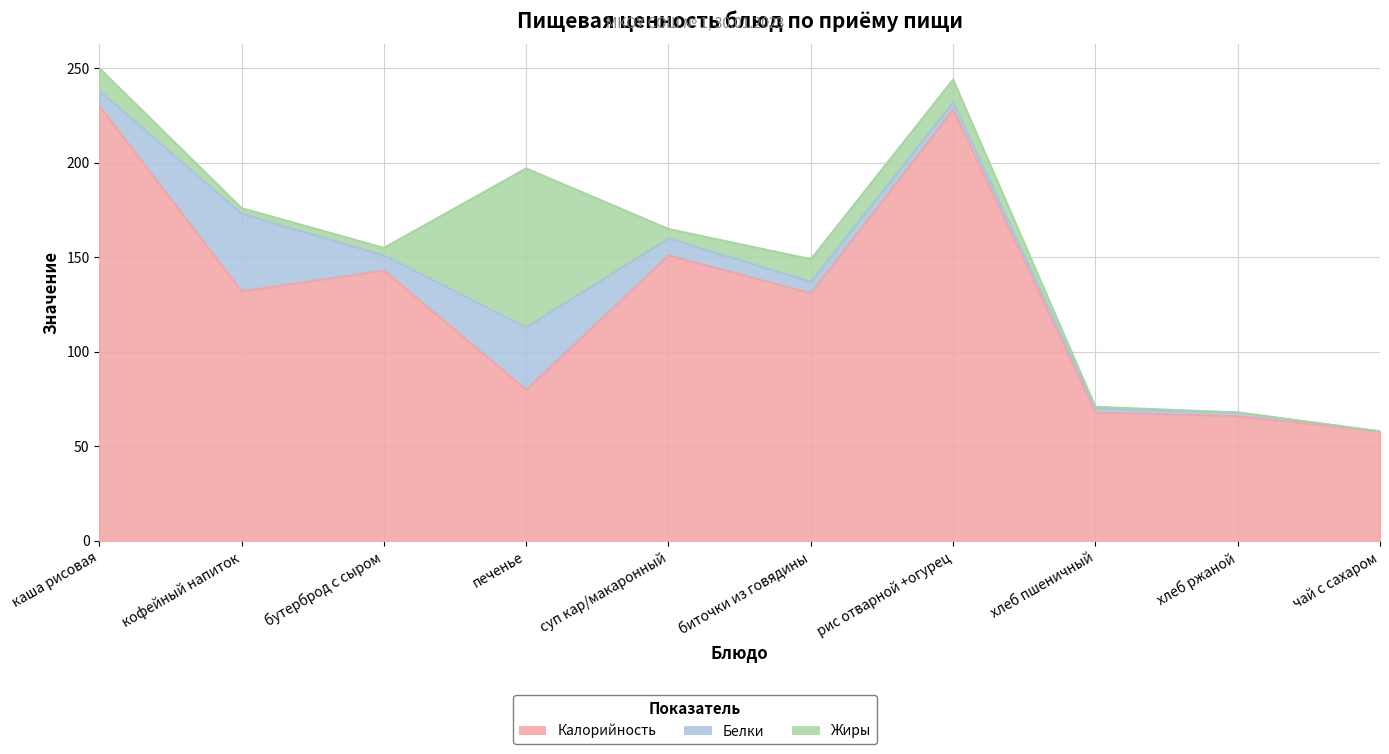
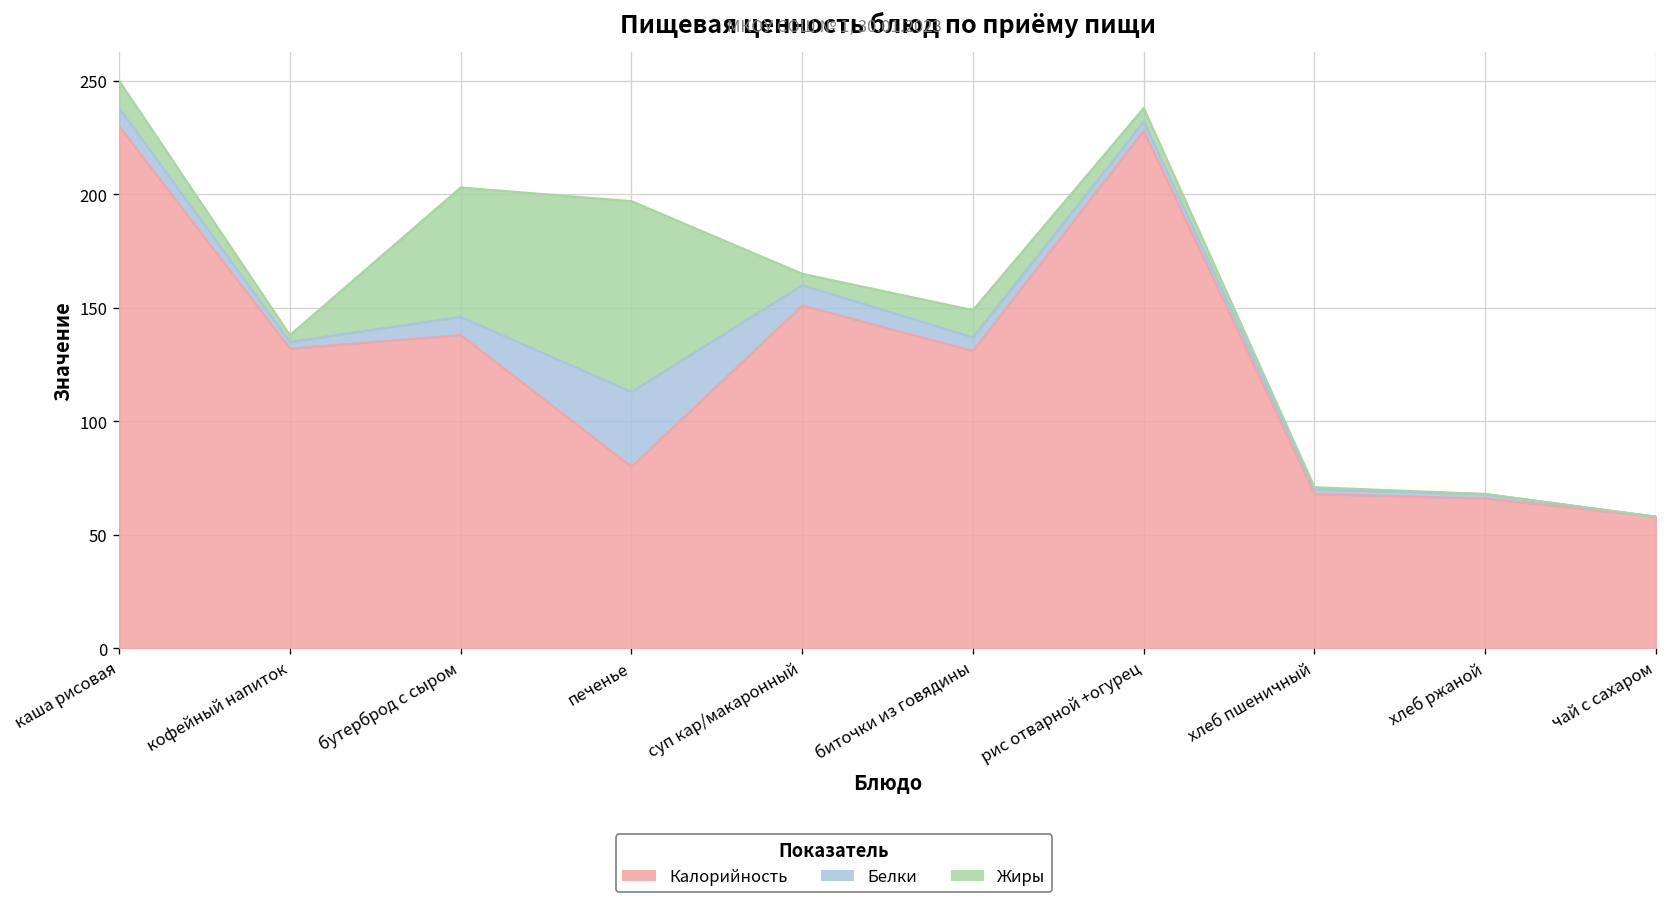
  {
    "Калорийность": {
      "каша рисовая": 230,
      "кофейный напиток": 132,
-     "бутерброд с сыром": 143,
+     "бутерброд с сыром": 138,
      "печенье": 80,
      "суп кар/макаронный": 151,
      "биточки из говядины": 131,
      "рис отварной +огурец": 228,
      "хлеб пшеничный": 68,
      "хлеб ржаной": 66
    },
    "Белки": {
      "каша рисовая": 8,
-     "кофейный напиток": 41,
+     "кофейный напиток": 3,
      "бутерброд с сыром": 8,
      "печенье": 33,
      "суп кар/макаронный": 9,
      "биточки из говядины": 6,
      "рис отварной +огурец": 4
    },
    "Жиры": {
      "каша рисовая": 12,
      "кофейный напиток": 3,
-     "бутерброд с сыром": 4,
+     "бутерброд с сыром": 57,
      "печенье": 84,
      "суп кар/макаронный": 5,
      "биточки из говядины": 12,
-     "рис отварной +огурец": 12
+     "рис отварной +огурец": 6
    }
  }
